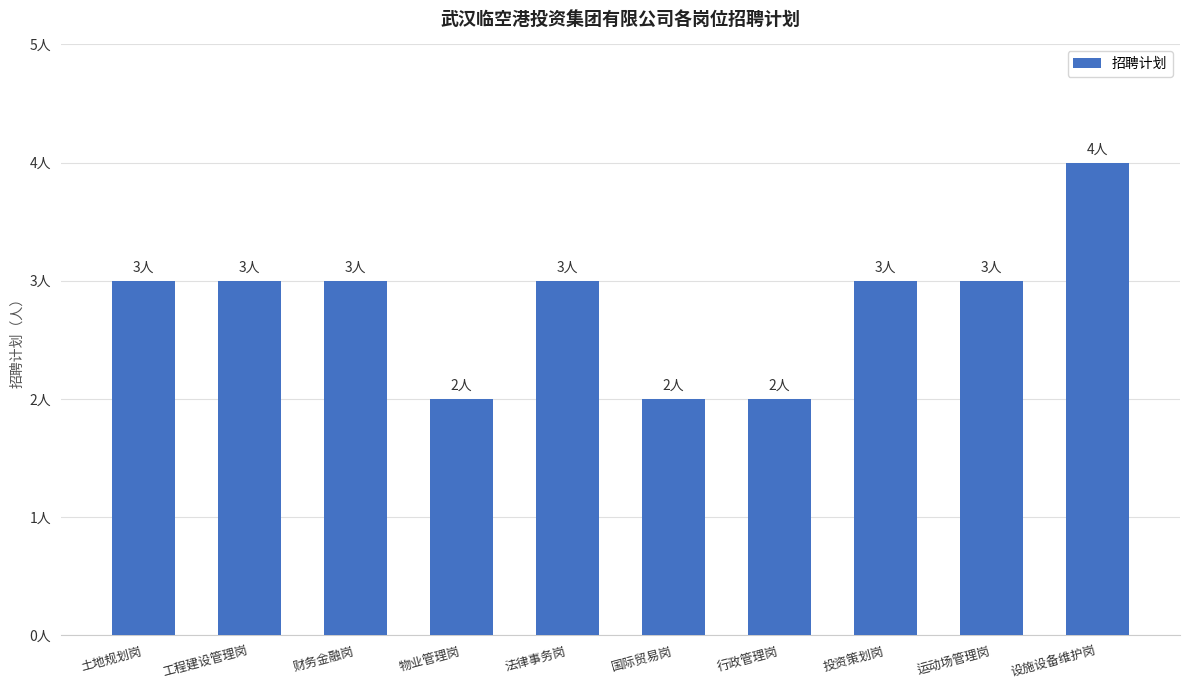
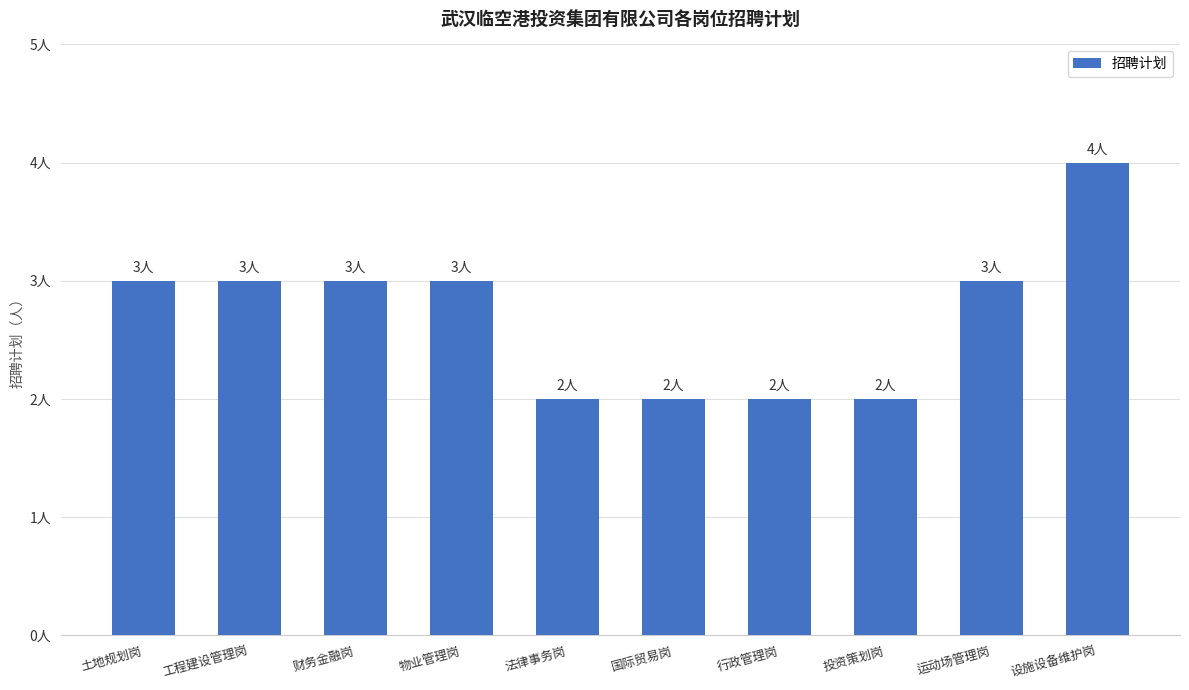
  {
    "土地规划岗": "3人",
    "工程建设管理岗": "3人",
    "财务金融岗": "3人",
-   "物业管理岗": "2人",
-   "法律事务岗": "3人",
+   "物业管理岗": "3人",
+   "法律事务岗": "2人",
    "国际贸易岗": "2人",
    "行政管理岗": "2人",
-   "投资策划岗": "3人",
+   "投资策划岗": "2人",
    "运动场管理岗": "3人",
    "设施设备维护岗": "4人"
  }
